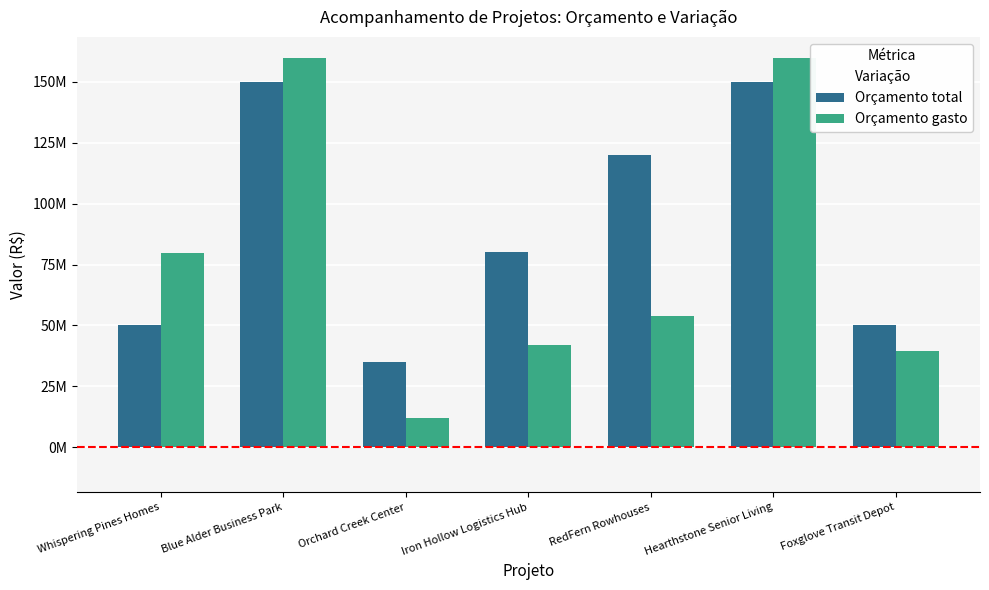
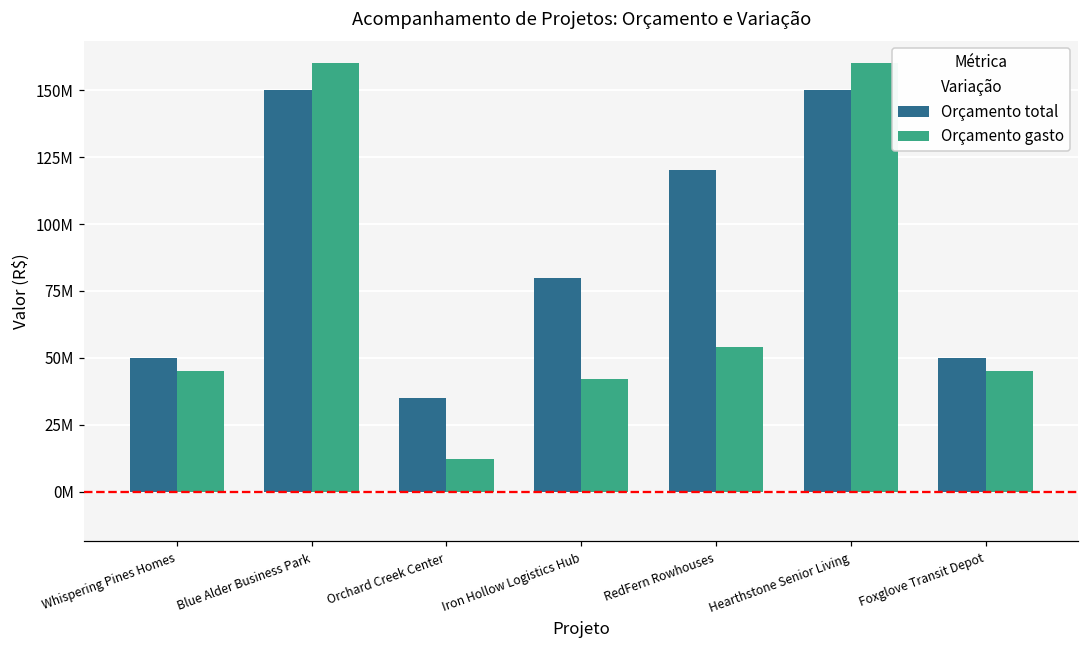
  {
    "Orçamento gasto": {
-     "Whispering Pines Homes": 80000000,
+     "Whispering Pines Homes": 45000000,
      "Blue Alder Business Park": 160000000,
      "Orchard Creek Center": 12000000,
      "Iron Hollow Logistics Hub": 42000000,
      "RedFern Rowhouses": 54000000,
      "Hearthstone Senior Living": 160000000,
-     "Foxglove Transit Depot": 40000000
+     "Foxglove Transit Depot": 45000000
    }
  }
